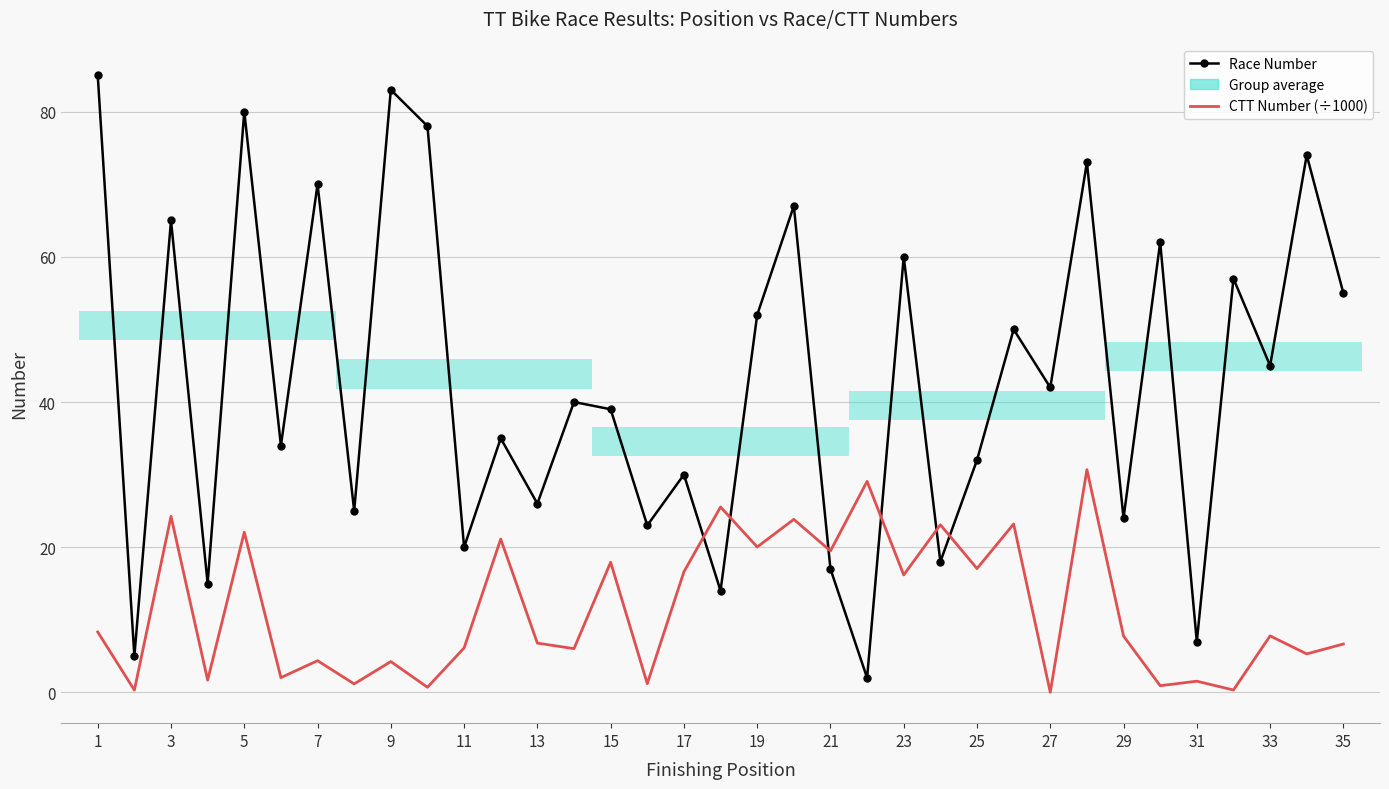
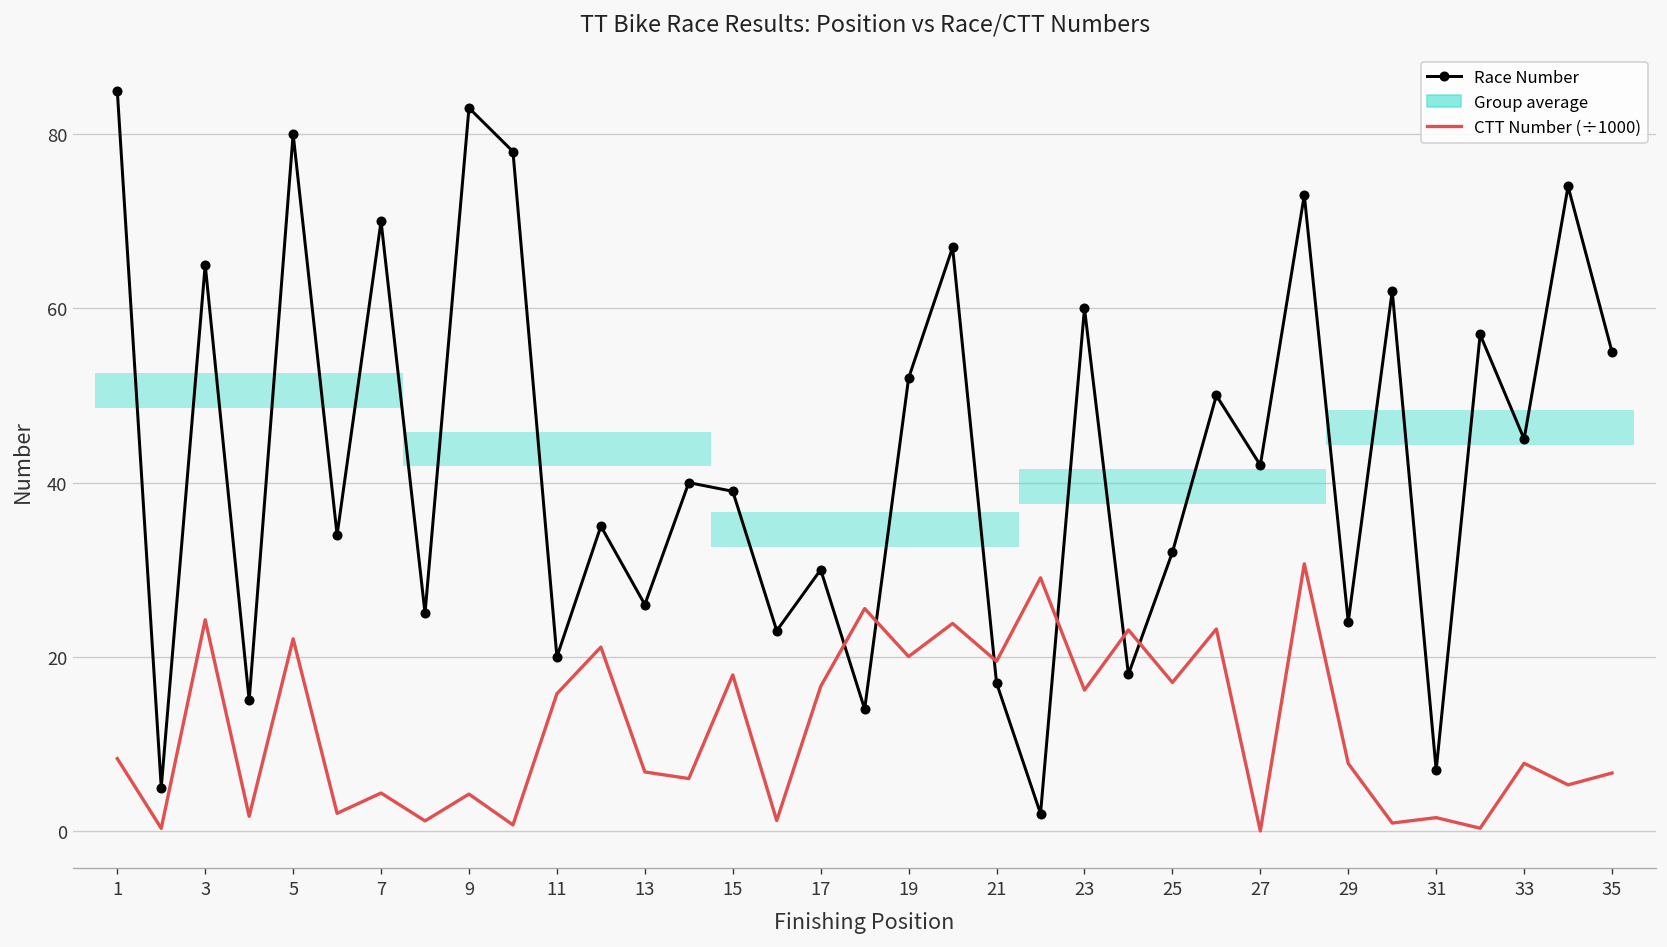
  {
    "Race Number": {
      "1": 85,
      "3": 65,
      "5": 80,
      "7": 70,
      "9": 83,
      "11": 20,
      "13": 26,
      "15": 39,
      "17": 30,
      "19": 52,
      "21": 17,
      "23": 60,
      "25": 32,
      "27": 42,
      "29": 24,
      "31": 7,
      "33": 45,
      "35": 55
    },
    "CTT Number (÷1000)": {
      "1": 8,
      "3": 24,
      "5": 22,
      "7": 4,
      "9": 4,
-     "11": 6,
+     "11": 16,
      "13": 7,
      "15": 18,
      "17": 17,
      "19": 20,
      "21": 19,
      "23": 16,
      "25": 17,
      "27": 0,
      "29": 8,
      "31": 2,
      "33": 8,
      "35": 7
    }
  }
